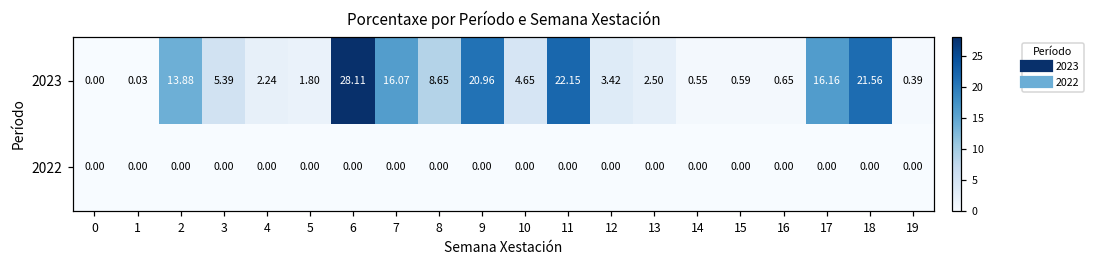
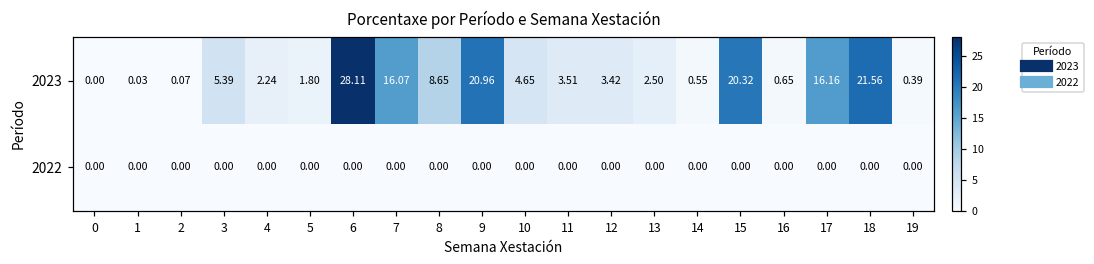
  {
    "2023": {
      "0": 0.00,
      "1": 0.03,
-     "2": 13.88,
+     "2": 0.07,
      "3": 5.39,
      "4": 2.24,
      "5": 1.80,
      "6": 28.11,
      "7": 16.07,
      "8": 8.65,
      "9": 20.96,
      "10": 4.65,
-     "11": 22.15,
+     "11": 3.51,
      "12": 3.42,
      "13": 2.50,
      "14": 0.55,
-     "15": 0.59,
+     "15": 20.32,
      "16": 0.65,
      "17": 16.16,
      "18": 21.56,
      "19": 0.39
    },
    "2022": {
      "0": 0.00,
      "1": 0.00,
      "2": 0.00,
      "3": 0.00,
      "4": 0.00,
      "5": 0.00,
      "6": 0.00,
      "7": 0.00,
      "8": 0.00,
      "9": 0.00,
      "10": 0.00,
      "11": 0.00,
      "12": 0.00,
      "13": 0.00,
      "14": 0.00,
      "15": 0.00,
      "16": 0.00,
      "17": 0.00,
      "18": 0.00,
      "19": 0.00
    }
  }
